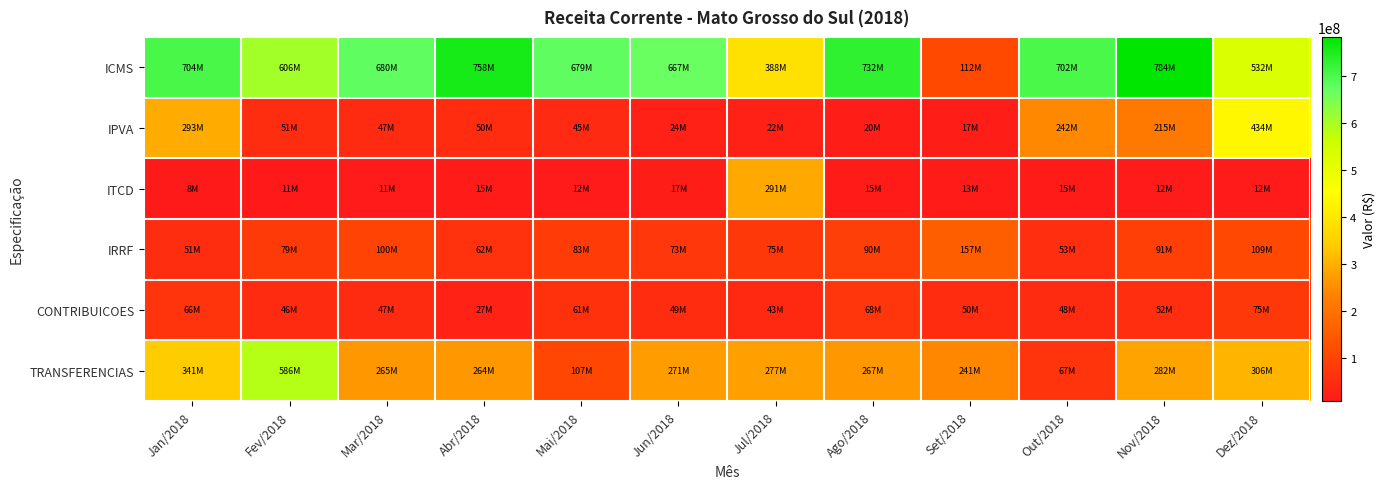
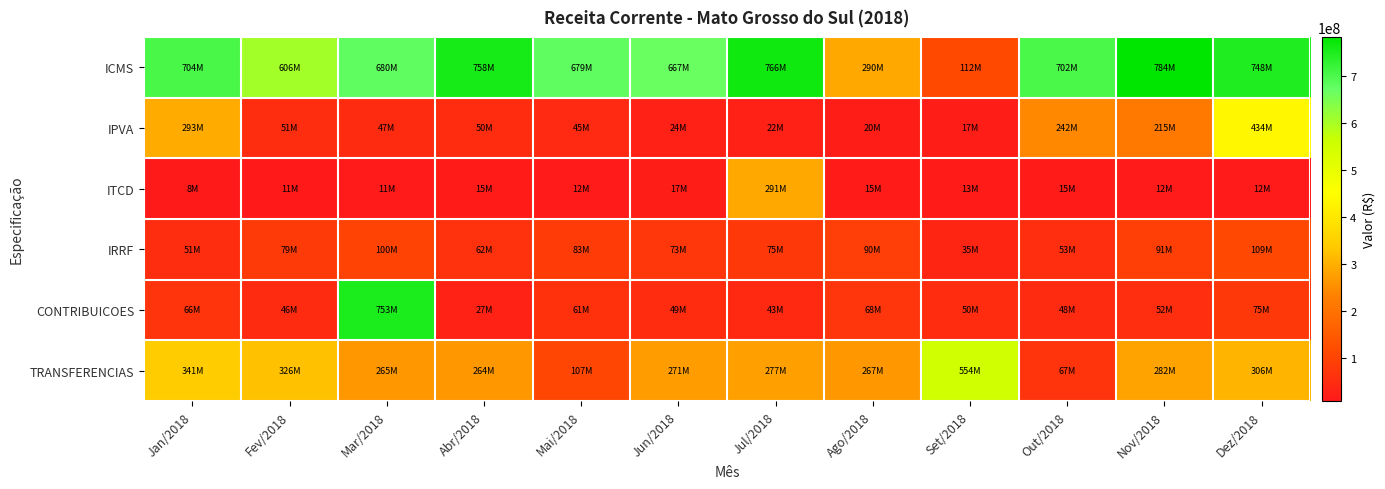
  {
    "ICMS": {
      "Jan/2018": "704M",
      "Fev/2018": "606M",
      "Mar/2018": "680M",
      "Abr/2018": "758M",
      "Mai/2018": "679M",
      "Jun/2018": "667M",
-     "Jul/2018": "388M",
-     "Ago/2018": "732M",
+     "Jul/2018": "766M",
+     "Ago/2018": "290M",
      "Set/2018": "112M",
      "Out/2018": "702M",
      "Nov/2018": "784M",
-     "Dez/2018": "532M"
+     "Dez/2018": "748M"
    },
    "IPVA": {
      "Jan/2018": "293M",
      "Fev/2018": "51M",
      "Mar/2018": "47M",
      "Abr/2018": "50M",
      "Mai/2018": "45M",
      "Jun/2018": "24M",
      "Jul/2018": "22M",
      "Ago/2018": "20M",
      "Set/2018": "17M",
      "Out/2018": "242M",
      "Nov/2018": "215M",
      "Dez/2018": "434M"
    },
    "ITCD": {
      "Jan/2018": "8M",
      "Fev/2018": "11M",
      "Mar/2018": "11M",
      "Abr/2018": "15M",
      "Mai/2018": "12M",
      "Jun/2018": "17M",
      "Jul/2018": "291M",
      "Ago/2018": "15M",
      "Set/2018": "13M",
      "Out/2018": "15M",
      "Nov/2018": "12M",
      "Dez/2018": "12M"
    },
    "IRRF": {
      "Jan/2018": "51M",
      "Fev/2018": "79M",
      "Mar/2018": "100M",
      "Abr/2018": "62M",
      "Mai/2018": "83M",
      "Jun/2018": "73M",
      "Jul/2018": "75M",
      "Ago/2018": "90M",
-     "Set/2018": "157M",
+     "Set/2018": "35M",
      "Out/2018": "53M",
      "Nov/2018": "91M",
      "Dez/2018": "109M"
    },
    "CONTRIBUICOES": {
      "Jan/2018": "66M",
      "Fev/2018": "46M",
-     "Mar/2018": "47M",
+     "Mar/2018": "753M",
      "Abr/2018": "27M",
      "Mai/2018": "61M",
      "Jun/2018": "49M",
      "Jul/2018": "43M",
      "Ago/2018": "68M",
      "Set/2018": "50M",
      "Out/2018": "48M",
      "Nov/2018": "52M",
      "Dez/2018": "75M"
    },
    "TRANSFERENCIAS": {
      "Jan/2018": "341M",
-     "Fev/2018": "586M",
+     "Fev/2018": "326M",
      "Mar/2018": "265M",
      "Abr/2018": "264M",
      "Mai/2018": "107M",
      "Jun/2018": "271M",
      "Jul/2018": "277M",
      "Ago/2018": "267M",
-     "Set/2018": "241M",
+     "Set/2018": "554M",
      "Out/2018": "67M",
      "Nov/2018": "282M",
      "Dez/2018": "306M"
    }
  }
